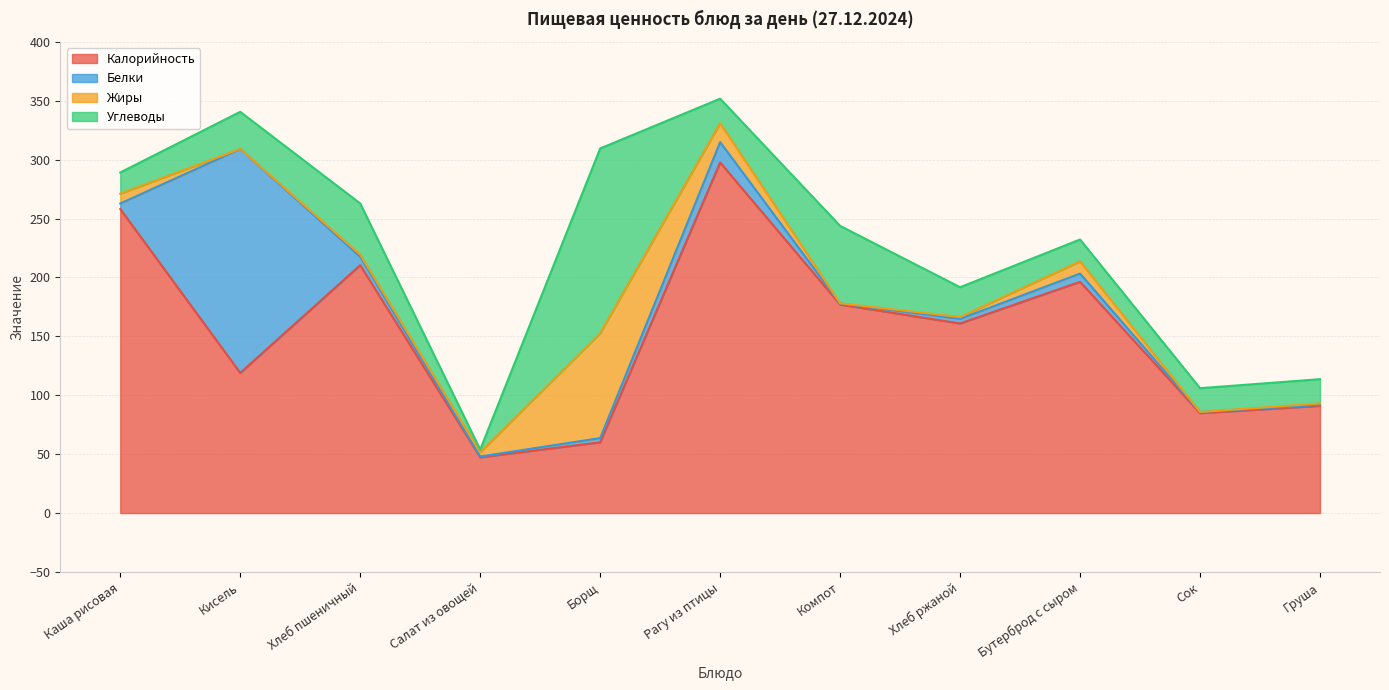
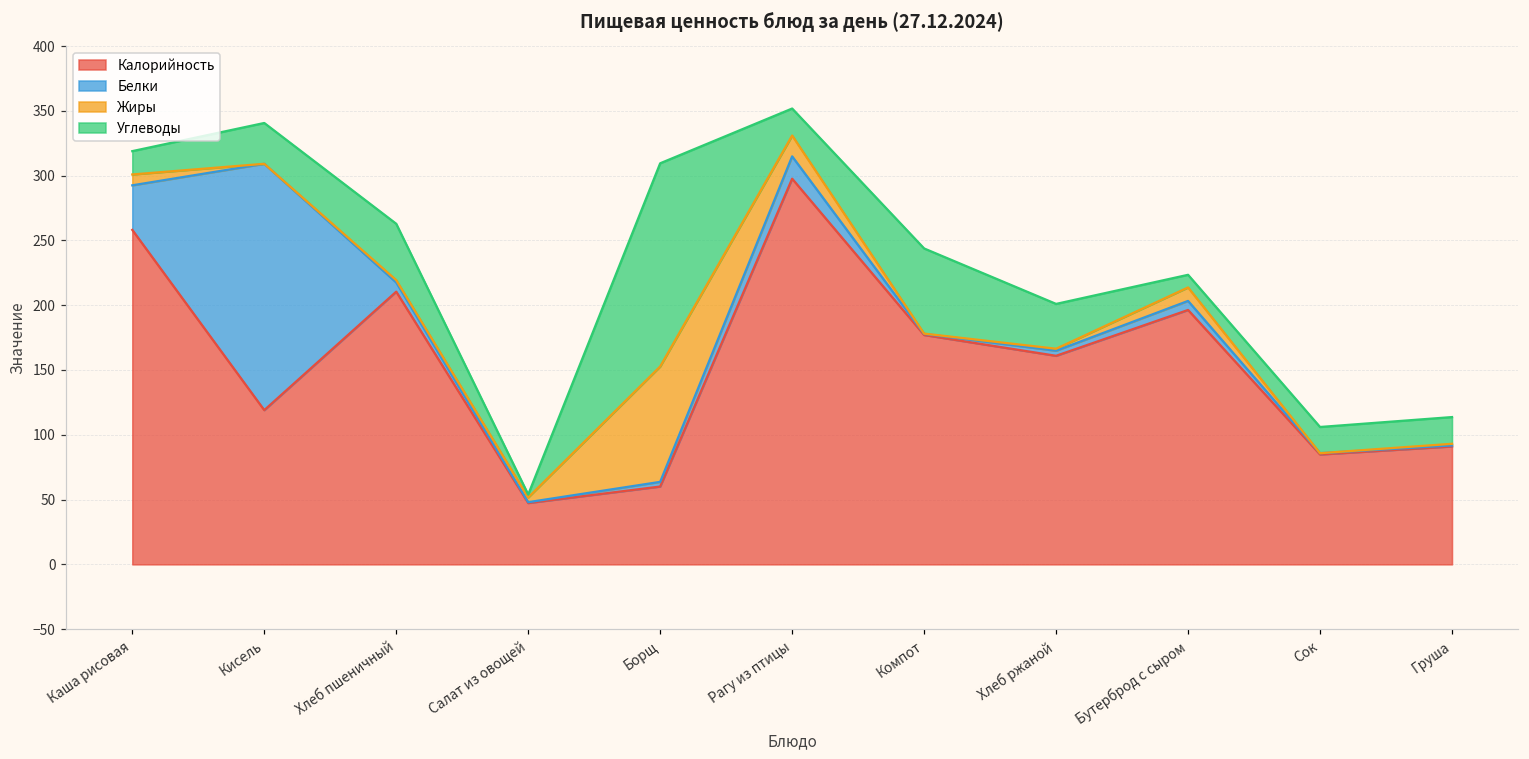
  {
    "Калорийность": {
      "Каша рисовая": 258,
      "Кисель": 119,
      "Хлеб пшеничный": 210,
      "Борщ": 60,
      "Рагу из птицы": 298,
      "Хлеб ржаной": 161,
      "Бутерброд с сыром": 196
    },
    "Белки": {
-     "Каша рисовая": 5,
+     "Каша рисовая": 34,
      "Борщ": 4,
      "Рагу из птицы": 17,
      "Бутерброд с сыром": 7
    },
    "Жиры": {
      "Каша рисовая": 8,
      "Салат из овощей": 4,
      "Борщ": 89,
      "Рагу из птицы": 16,
      "Бутерброд с сыром": 10
    },
    "Углеводы": {
      "Каша рисовая": 18,
      "Кисель": 31,
      "Хлеб пшеничный": 43,
      "Салат из овощей": 2,
      "Борщ": 157,
      "Рагу из птицы": 21,
      "Компот": 66,
-     "Хлеб ржаной": 25,
-     "Бутерброд с сыром": 19,
+     "Хлеб ржаной": 35,
+     "Бутерброд с сыром": 10,
      "Сок": 20,
      "Груша": 21
    }
  }
